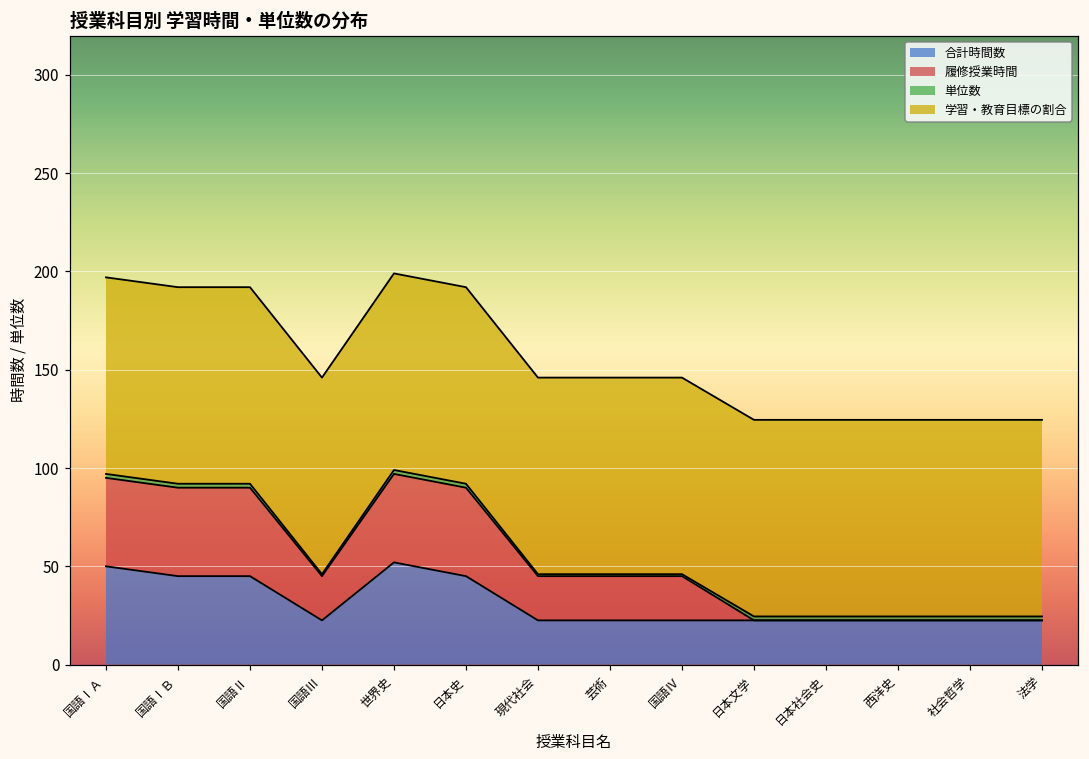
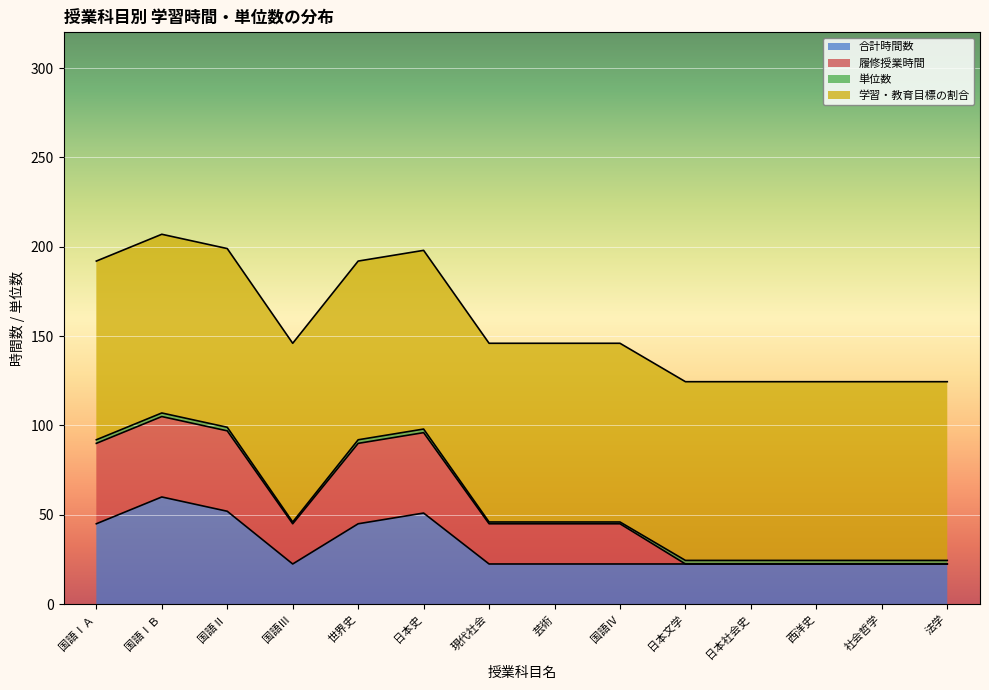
  {
    "合計時間数": {
-     "国語ⅠＡ": 50,
-     "国語ⅠＢ": 45,
-     "国語Ⅱ": 45,
+     "国語ⅠＡ": 45,
+     "国語ⅠＢ": 60,
+     "国語Ⅱ": 52,
      "国語Ⅲ": 23,
-     "世界史": 52,
-     "日本史": 45,
+     "世界史": 45,
+     "日本史": 51,
      "現代社会": 23,
      "芸術": 23,
      "国語Ⅳ": 23
    },
    "履修授業時間": {
      "国語ⅠＡ": 45,
      "国語ⅠＢ": 45,
      "国語Ⅱ": 45,
      "世界史": 45,
      "日本史": 45
    },
    "単位数": {
      "国語ⅠＡ": 2,
      "国語ⅠＢ": 2,
      "国語Ⅱ": 2,
      "世界史": 2,
      "日本史": 2,
      "日本文学": 2,
      "日本社会史": 2,
      "西洋史": 2,
      "社会哲学": 2,
      "法学": 2
    },
    "学習・教育目標の割合": {
      "国語ⅠＡ": 100,
      "国語ⅠＢ": 100,
      "国語Ⅱ": 100,
      "国語Ⅲ": 100,
      "世界史": 100,
      "日本史": 100,
      "現代社会": 100,
      "芸術": 100,
      "国語Ⅳ": 100,
      "日本文学": 100,
      "日本社会史": 100,
      "西洋史": 100,
      "社会哲学": 100,
      "法学": 100
    }
  }
